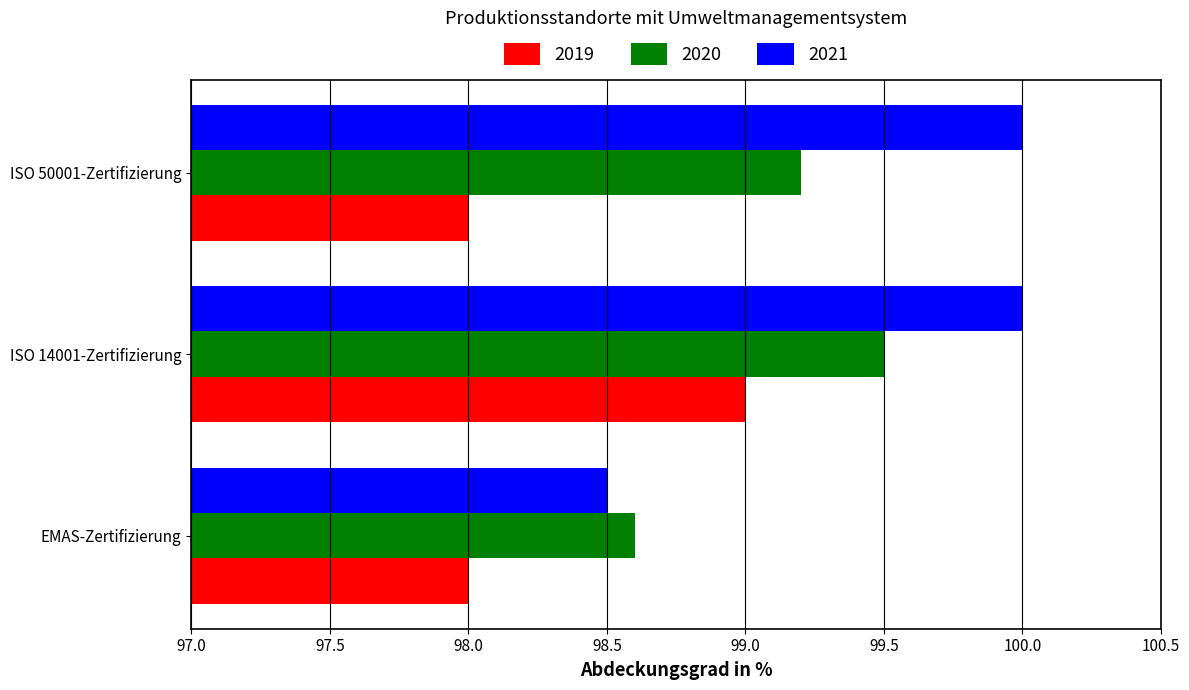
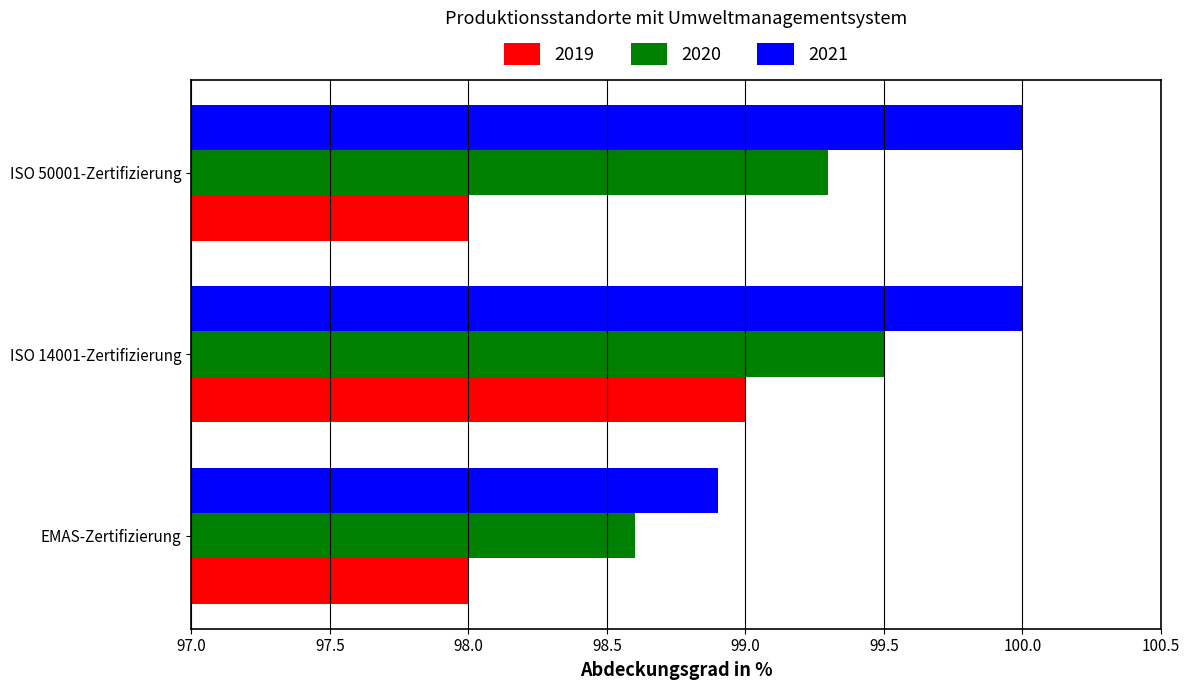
  {
    "2019": {
      "ISO 50001-Zertifizierung": 98.0,
      "ISO 14001-Zertifizierung": 99.0,
      "EMAS-Zertifizierung": 98.0
    },
    "2020": {
-     "ISO 50001-Zertifizierung": 99.2,
+     "ISO 50001-Zertifizierung": 99.3,
      "ISO 14001-Zertifizierung": 99.5,
      "EMAS-Zertifizierung": 98.6
    },
    "2021": {
      "ISO 50001-Zertifizierung": 100.0,
      "ISO 14001-Zertifizierung": 100.0,
-     "EMAS-Zertifizierung": 98.5
+     "EMAS-Zertifizierung": 98.9
    }
  }
